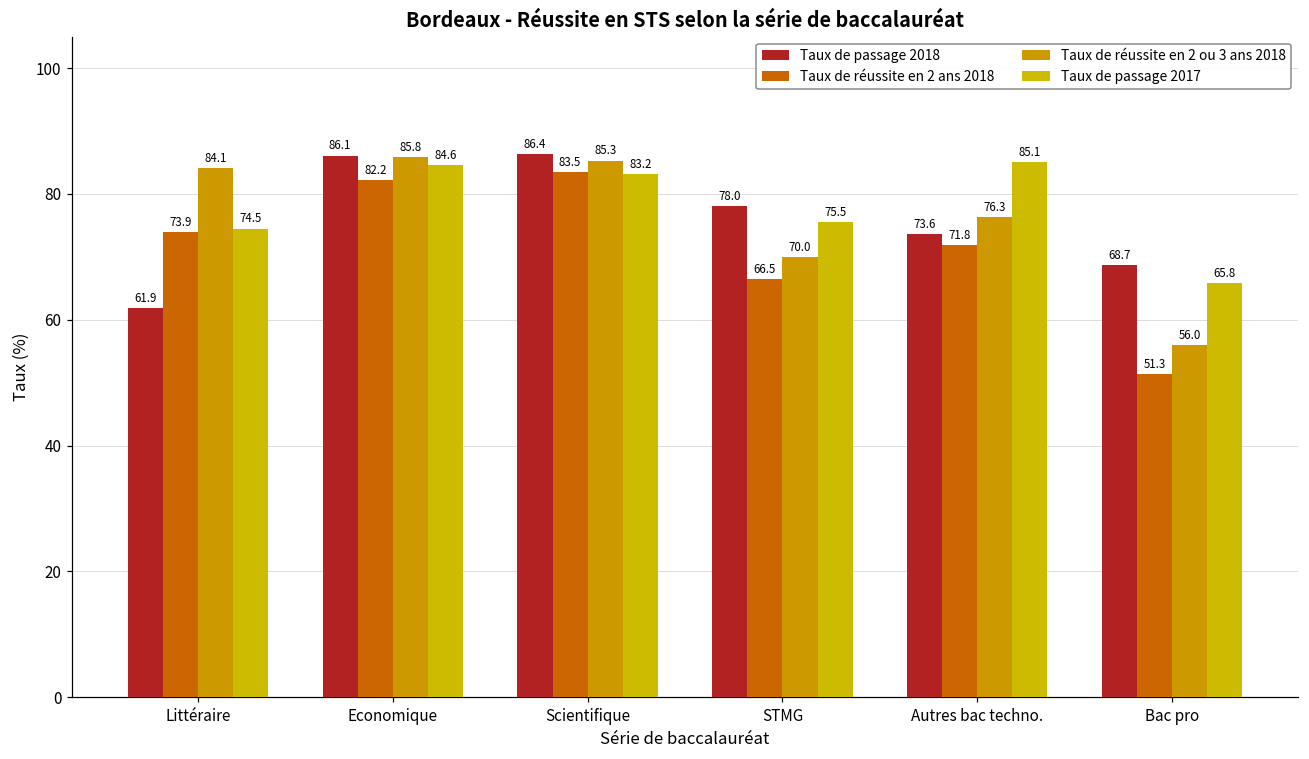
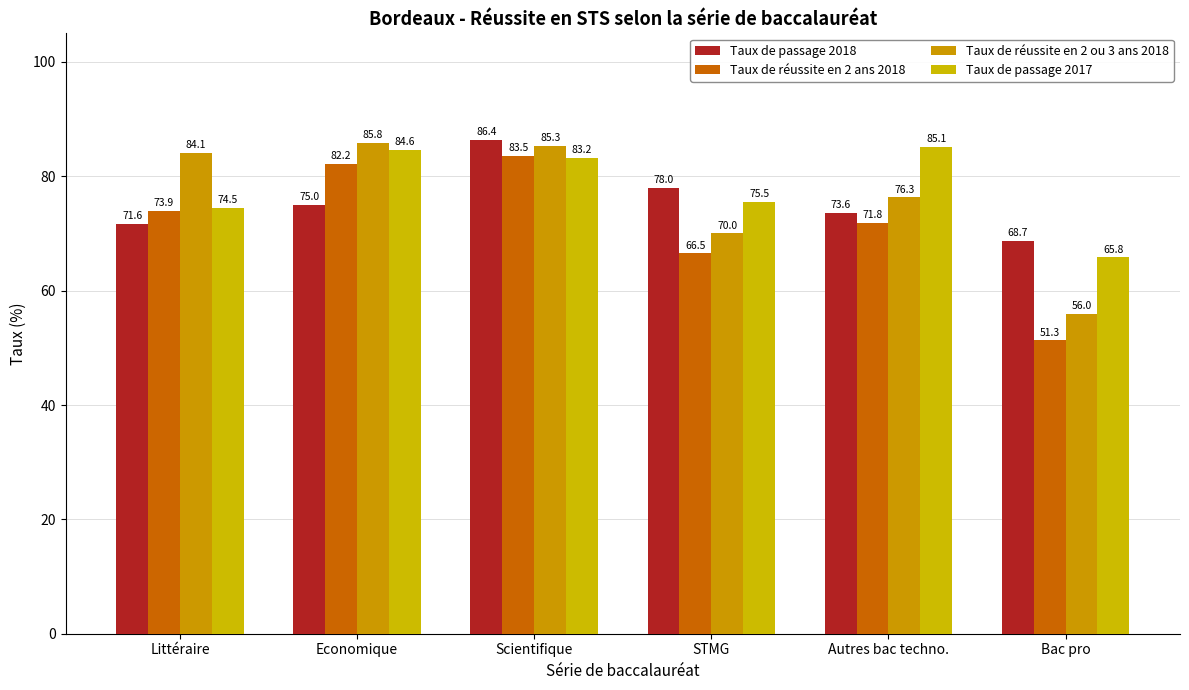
  {
    "Taux de passage 2018": {
-     "Littéraire": 61.9,
-     "Economique": 86.1,
+     "Littéraire": 71.6,
+     "Economique": 75.0,
      "Scientifique": 86.4,
      "STMG": 78.0,
      "Autres bac techno.": 73.6,
      "Bac pro": 68.7
    }
  }
